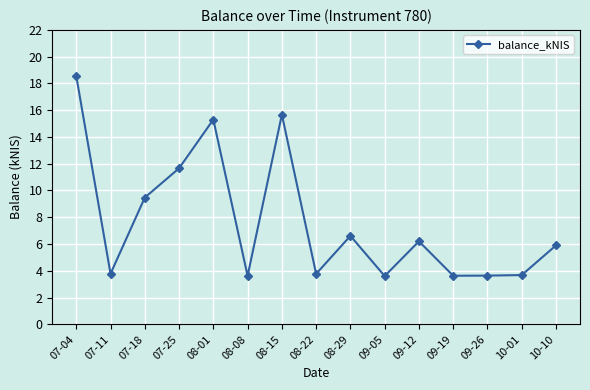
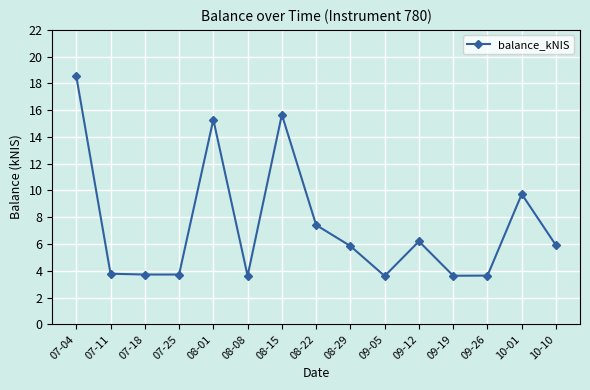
  {
    "07-04": 18.6,
    "07-11": 3.8,
-   "07-18": 9.5,
-   "07-25": 11.7,
+   "07-18": 3.7,
+   "07-25": 3.7,
    "08-01": 15.3,
    "08-08": 3.6,
    "08-15": 15.7,
-   "08-22": 3.8,
-   "08-29": 6.6,
+   "08-22": 7.4,
+   "08-29": 5.9,
    "09-05": 3.6,
    "09-12": 6.2,
    "09-19": 3.6,
    "09-26": 3.6,
-   "10-01": 3.7,
+   "10-01": 9.7,
    "10-10": 5.9
  }
